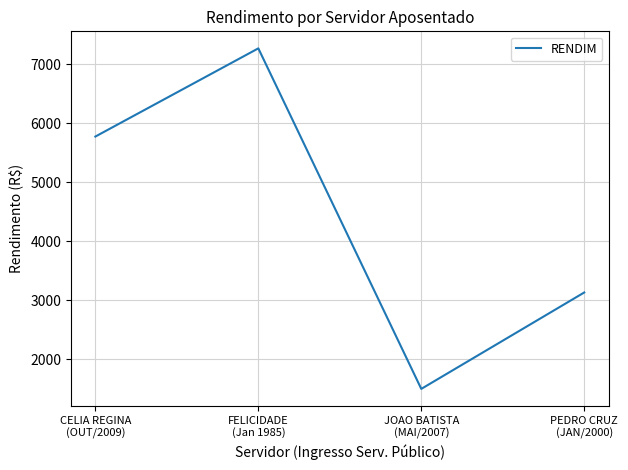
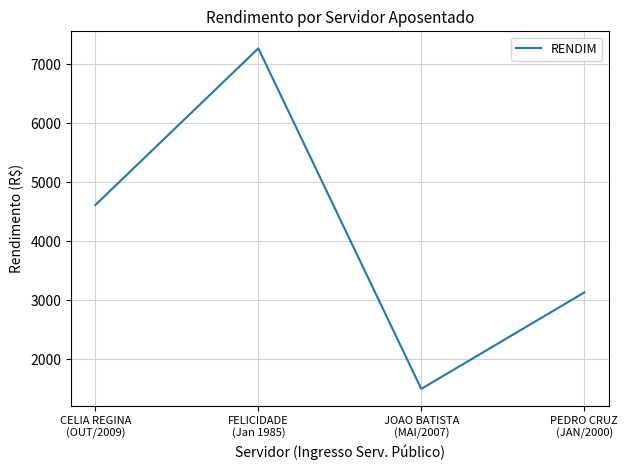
  {
-   "CELIA REGINA (OUT/2009)": 5800,
+   "CELIA REGINA (OUT/2009)": 4600,
    "FELICIDADE (Jan 1985)": 7300,
    "JOAO BATISTA (MAI/2007)": 1500,
    "PEDRO CRUZ (JAN/2000)": 3100
  }
